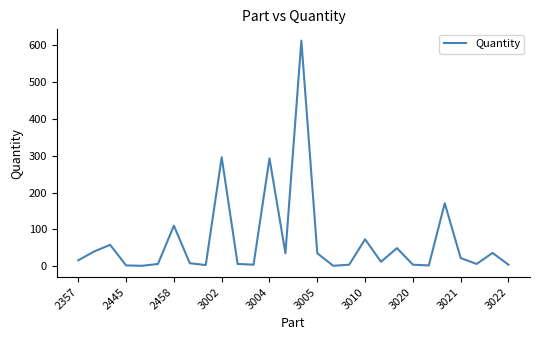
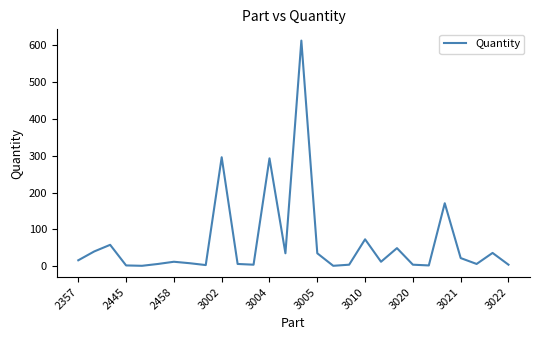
  {
    "2357": 20,
    "2445": 0,
-   "2458": 110,
+   "2458": 10,
    "3002": 300
  }
